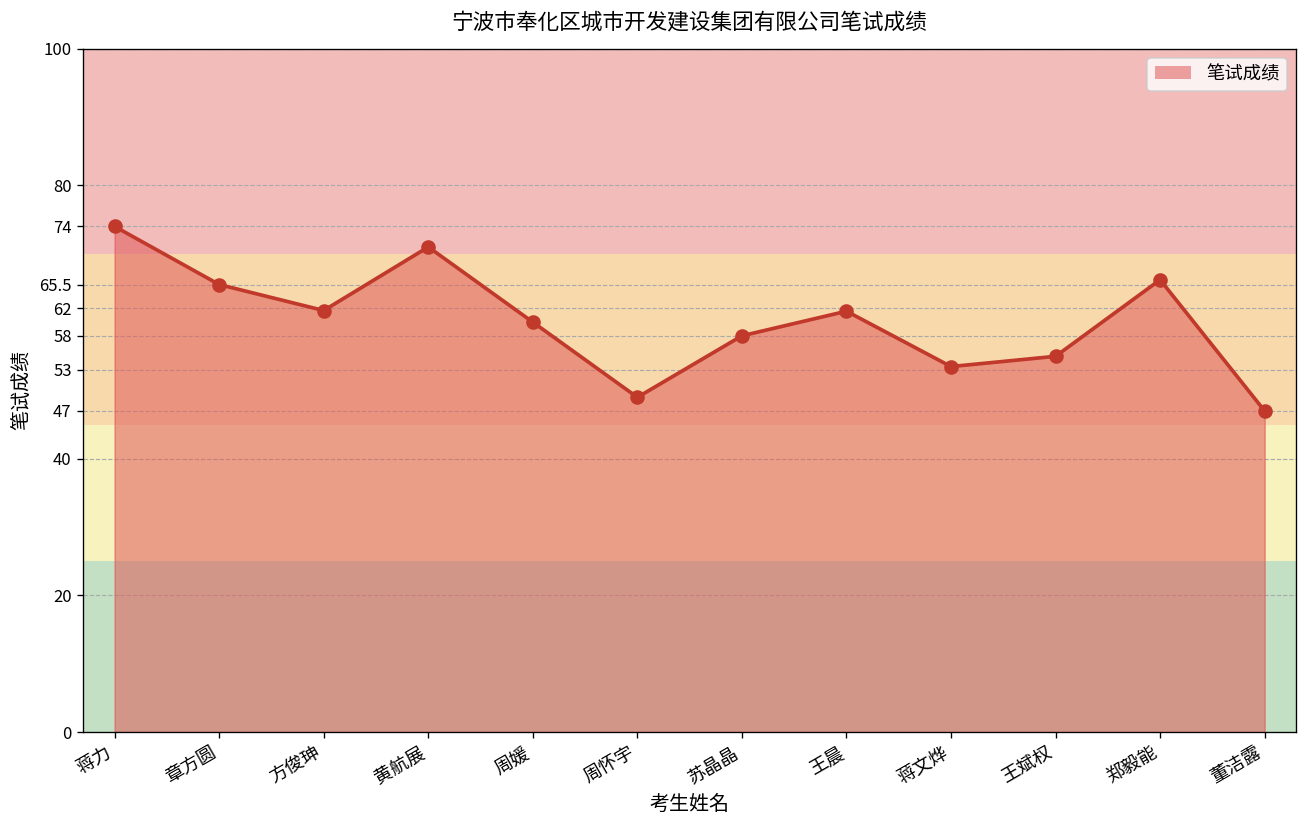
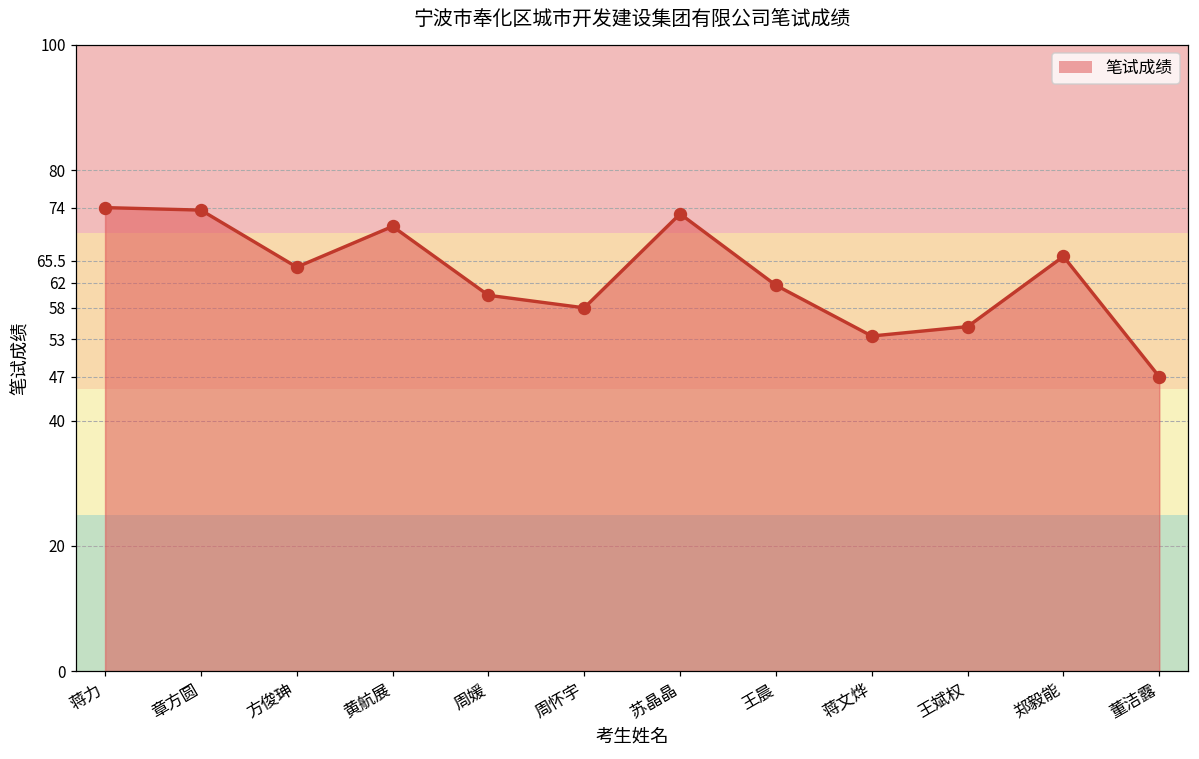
  {
    "蒋力": 74,
-   "章方圆": 66,
-   "方俊珅": 62,
+   "章方圆": 74,
+   "方俊珅": 65,
    "黄航展": 71,
    "周媛": 60,
-   "周怀宇": 49,
-   "苏晶晶": 58,
+   "周怀宇": 58,
+   "苏晶晶": 73,
    "王晨": 62,
    "蒋文烨": 54,
    "王斌权": 55,
    "郑毅能": 66,
    "董洁露": 47
  }
